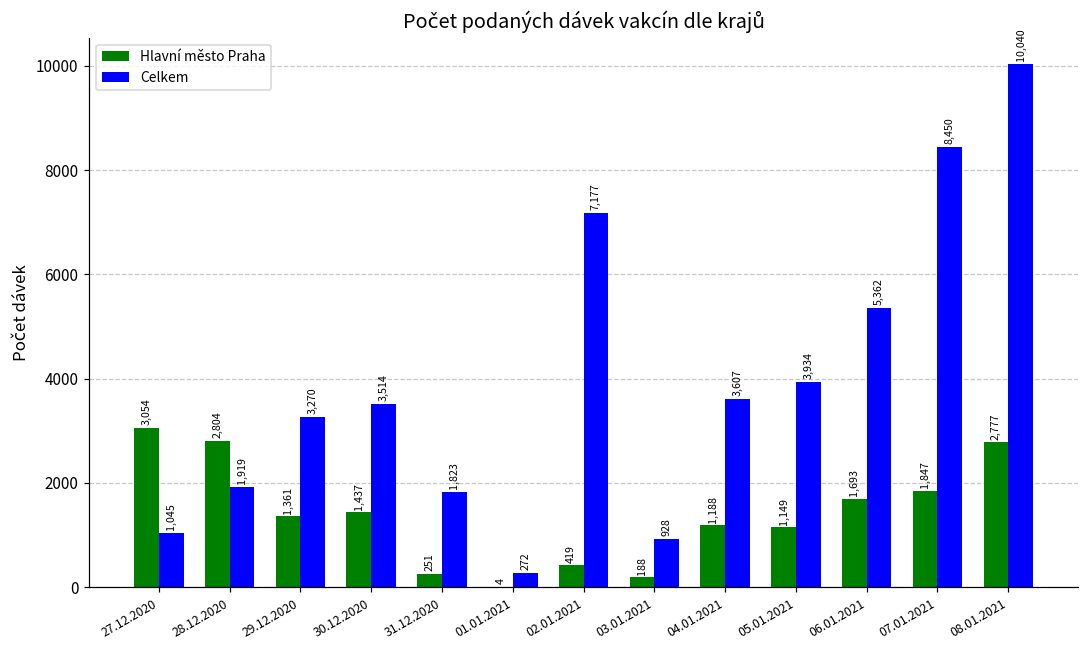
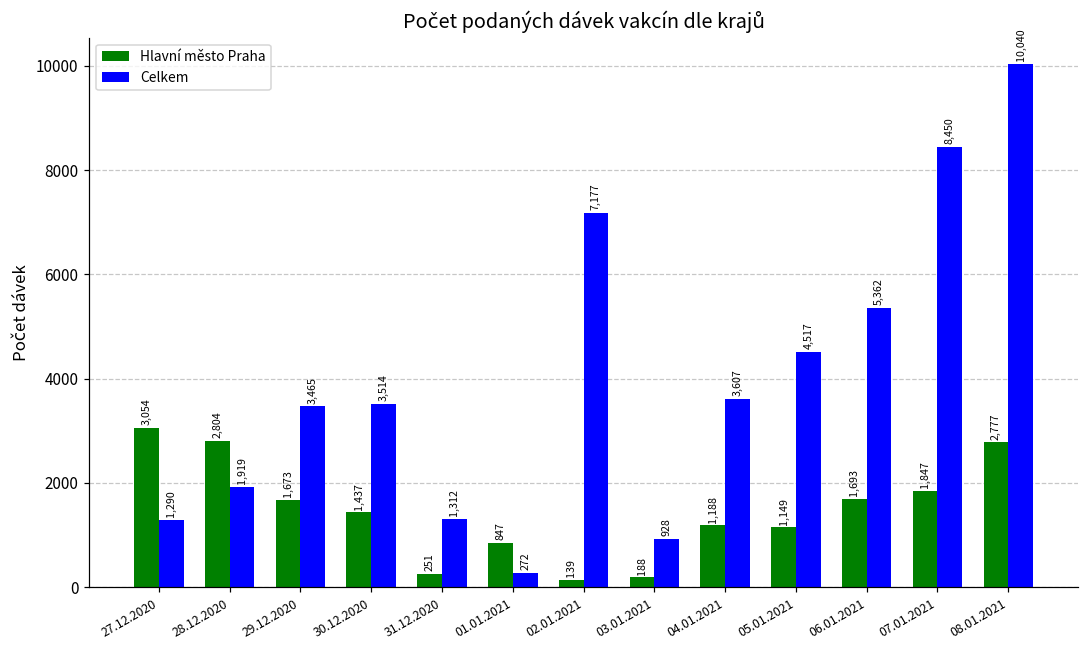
  {
    "Hlavní město Praha": {
      "27.12.2020": "3,054",
      "28.12.2020": "2,804",
-     "29.12.2020": "1,361",
+     "29.12.2020": "1,673",
      "30.12.2020": "1,437",
      "31.12.2020": "251",
-     "01.01.2021": "4",
-     "02.01.2021": "419",
+     "01.01.2021": "847",
+     "02.01.2021": "139",
      "03.01.2021": "188",
      "04.01.2021": "1,188",
      "05.01.2021": "1,149",
      "06.01.2021": "1,693",
      "07.01.2021": "1,847",
      "08.01.2021": "2,777"
    },
    "Celkem": {
-     "27.12.2020": "1,045",
+     "27.12.2020": "1,290",
      "28.12.2020": "1,919",
-     "29.12.2020": "3,270",
+     "29.12.2020": "3,465",
      "30.12.2020": "3,514",
-     "31.12.2020": "1,823",
+     "31.12.2020": "1,312",
      "01.01.2021": "272",
      "02.01.2021": "7,177",
      "03.01.2021": "928",
      "04.01.2021": "3,607",
-     "05.01.2021": "3,934",
+     "05.01.2021": "4,517",
      "06.01.2021": "5,362",
      "07.01.2021": "8,450",
      "08.01.2021": "10,040"
    }
  }
